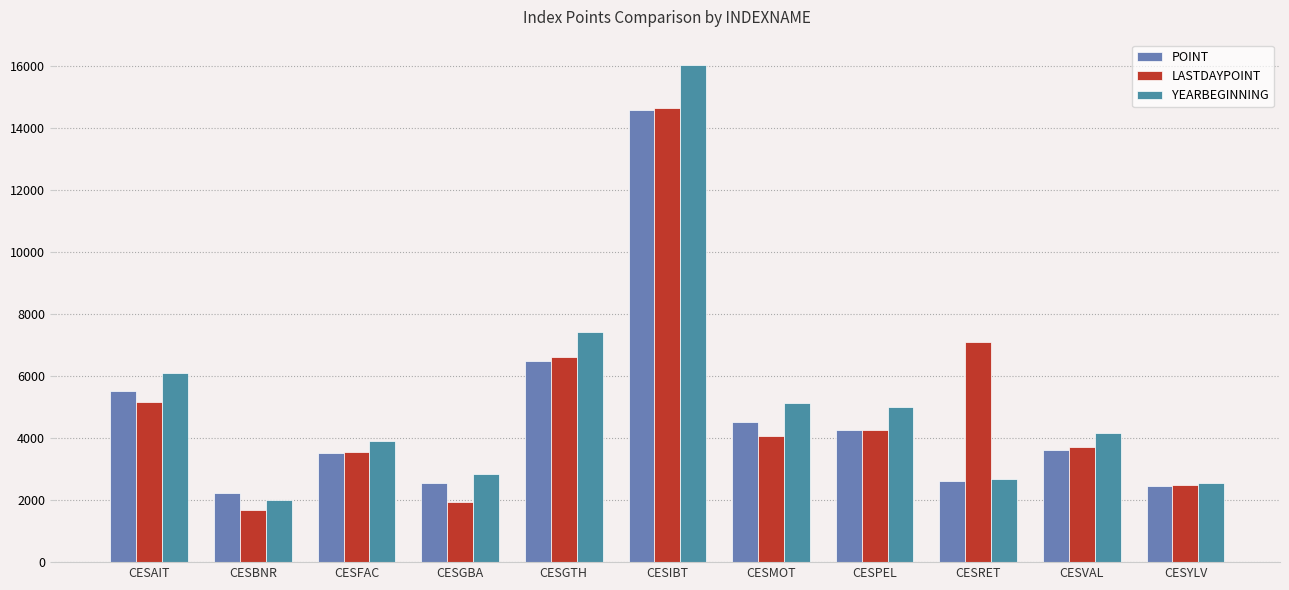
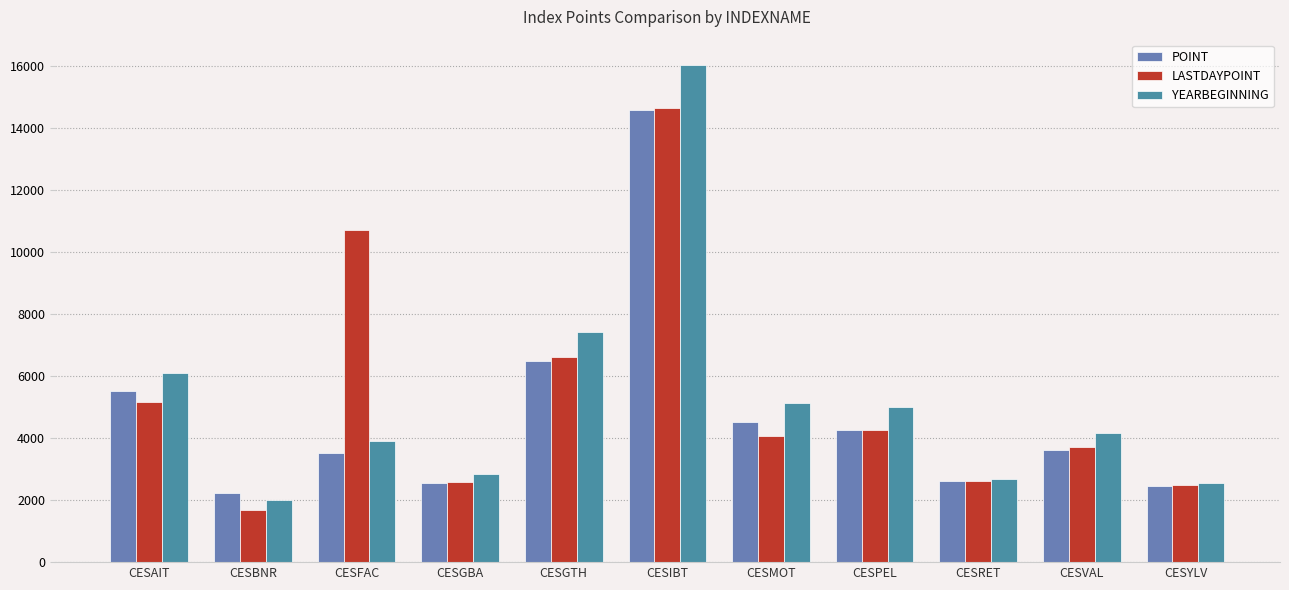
  {
    "LASTDAYPOINT": {
      "CESAIT": 5200,
      "CESBNR": 1700,
-     "CESFAC": 3500,
-     "CESGBA": 1900,
+     "CESFAC": 10700,
+     "CESGBA": 2600,
      "CESGTH": 6600,
      "CESIBT": 14600,
      "CESMOT": 4100,
      "CESPEL": 4300,
-     "CESRET": 7100,
+     "CESRET": 2600,
      "CESVAL": 3700,
      "CESYLV": 2500
    }
  }
